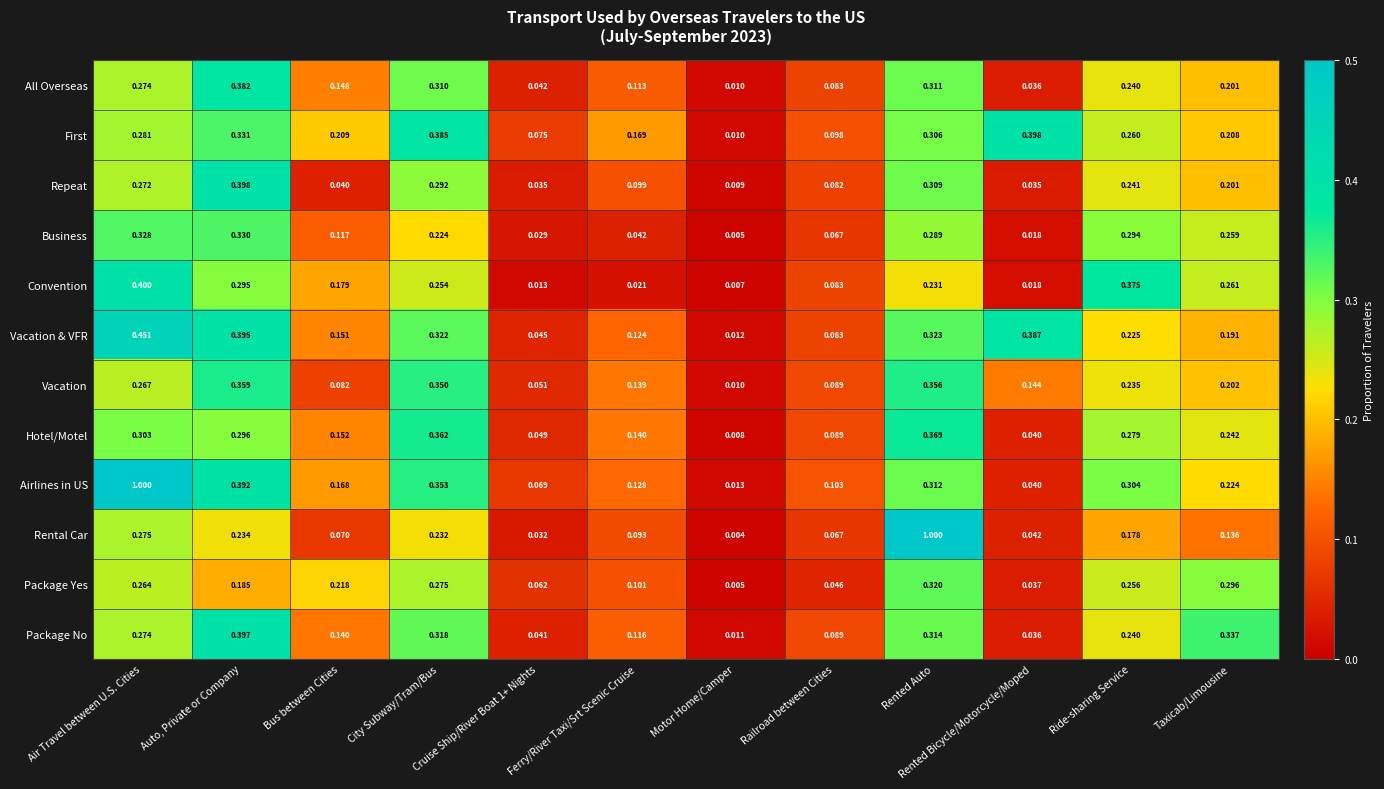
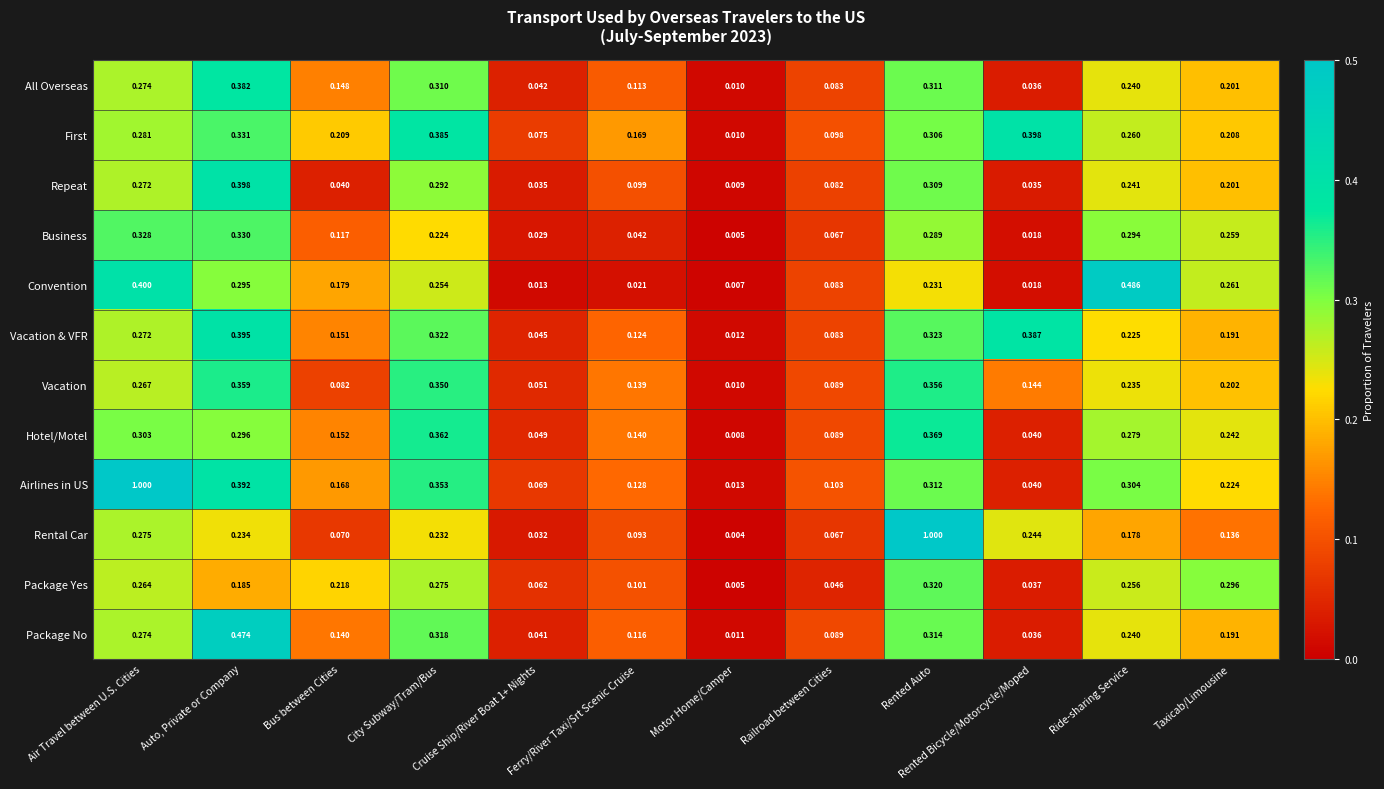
  {
    "All Overseas": {
      "Air Travel between U.S. Cities": 0.274,
      "Auto, Private or Company": 0.382,
      "Bus between Cities": 0.148,
      "City Subway/Tram/Bus": 0.310,
      "Cruise Ship/River Boat 1+ Nights": 0.042,
      "Ferry/River Taxi/Srt Scenic Cruise": 0.113,
      "Motor Home/Camper": 0.010,
      "Railroad between Cities": 0.083,
      "Rented Auto": 0.311,
      "Rented Bicycle/Motorcycle/Moped": 0.036,
      "Ride-sharing Service": 0.240,
      "Taxicab/Limousine": 0.201
    },
    "First": {
      "Air Travel between U.S. Cities": 0.281,
      "Auto, Private or Company": 0.331,
      "Bus between Cities": 0.209,
      "City Subway/Tram/Bus": 0.385,
      "Cruise Ship/River Boat 1+ Nights": 0.075,
      "Ferry/River Taxi/Srt Scenic Cruise": 0.169,
      "Motor Home/Camper": 0.010,
      "Railroad between Cities": 0.098,
      "Rented Auto": 0.306,
      "Rented Bicycle/Motorcycle/Moped": 0.398,
      "Ride-sharing Service": 0.260,
      "Taxicab/Limousine": 0.208
    },
    "Repeat": {
      "Air Travel between U.S. Cities": 0.272,
      "Auto, Private or Company": 0.398,
      "Bus between Cities": 0.040,
      "City Subway/Tram/Bus": 0.292,
      "Cruise Ship/River Boat 1+ Nights": 0.035,
      "Ferry/River Taxi/Srt Scenic Cruise": 0.099,
      "Motor Home/Camper": 0.009,
      "Railroad between Cities": 0.082,
      "Rented Auto": 0.309,
      "Rented Bicycle/Motorcycle/Moped": 0.035,
      "Ride-sharing Service": 0.241,
      "Taxicab/Limousine": 0.201
    },
    "Business": {
      "Air Travel between U.S. Cities": 0.328,
      "Auto, Private or Company": 0.330,
      "Bus between Cities": 0.117,
      "City Subway/Tram/Bus": 0.224,
      "Cruise Ship/River Boat 1+ Nights": 0.029,
      "Ferry/River Taxi/Srt Scenic Cruise": 0.042,
      "Motor Home/Camper": 0.005,
      "Railroad between Cities": 0.067,
      "Rented Auto": 0.289,
      "Rented Bicycle/Motorcycle/Moped": 0.018,
      "Ride-sharing Service": 0.294,
      "Taxicab/Limousine": 0.259
    },
    "Convention": {
      "Air Travel between U.S. Cities": 0.400,
      "Auto, Private or Company": 0.295,
      "Bus between Cities": 0.179,
      "City Subway/Tram/Bus": 0.254,
      "Cruise Ship/River Boat 1+ Nights": 0.013,
      "Ferry/River Taxi/Srt Scenic Cruise": 0.021,
      "Motor Home/Camper": 0.007,
      "Railroad between Cities": 0.083,
      "Rented Auto": 0.231,
      "Rented Bicycle/Motorcycle/Moped": 0.018,
-     "Ride-sharing Service": 0.375,
+     "Ride-sharing Service": 0.486,
      "Taxicab/Limousine": 0.261
    },
    "Vacation & VFR": {
-     "Air Travel between U.S. Cities": 0.451,
+     "Air Travel between U.S. Cities": 0.272,
      "Auto, Private or Company": 0.395,
      "Bus between Cities": 0.151,
      "City Subway/Tram/Bus": 0.322,
      "Cruise Ship/River Boat 1+ Nights": 0.045,
      "Ferry/River Taxi/Srt Scenic Cruise": 0.124,
      "Motor Home/Camper": 0.012,
      "Railroad between Cities": 0.083,
      "Rented Auto": 0.323,
      "Rented Bicycle/Motorcycle/Moped": 0.387,
      "Ride-sharing Service": 0.225,
      "Taxicab/Limousine": 0.191
    },
    "Vacation": {
      "Air Travel between U.S. Cities": 0.267,
      "Auto, Private or Company": 0.359,
      "Bus between Cities": 0.082,
      "City Subway/Tram/Bus": 0.350,
      "Cruise Ship/River Boat 1+ Nights": 0.051,
      "Ferry/River Taxi/Srt Scenic Cruise": 0.139,
      "Motor Home/Camper": 0.010,
      "Railroad between Cities": 0.089,
      "Rented Auto": 0.356,
      "Rented Bicycle/Motorcycle/Moped": 0.144,
      "Ride-sharing Service": 0.235,
      "Taxicab/Limousine": 0.202
    },
    "Hotel/Motel": {
      "Air Travel between U.S. Cities": 0.303,
      "Auto, Private or Company": 0.296,
      "Bus between Cities": 0.152,
      "City Subway/Tram/Bus": 0.362,
      "Cruise Ship/River Boat 1+ Nights": 0.049,
      "Ferry/River Taxi/Srt Scenic Cruise": 0.140,
      "Motor Home/Camper": 0.008,
      "Railroad between Cities": 0.089,
      "Rented Auto": 0.369,
      "Rented Bicycle/Motorcycle/Moped": 0.040,
      "Ride-sharing Service": 0.279,
      "Taxicab/Limousine": 0.242
    },
    "Airlines in US": {
      "Air Travel between U.S. Cities": 1.000,
      "Auto, Private or Company": 0.392,
      "Bus between Cities": 0.168,
      "City Subway/Tram/Bus": 0.353,
      "Cruise Ship/River Boat 1+ Nights": 0.069,
      "Ferry/River Taxi/Srt Scenic Cruise": 0.128,
      "Motor Home/Camper": 0.013,
      "Railroad between Cities": 0.103,
      "Rented Auto": 0.312,
      "Rented Bicycle/Motorcycle/Moped": 0.040,
      "Ride-sharing Service": 0.304,
      "Taxicab/Limousine": 0.224
    },
    "Rental Car": {
      "Air Travel between U.S. Cities": 0.275,
      "Auto, Private or Company": 0.234,
      "Bus between Cities": 0.070,
      "City Subway/Tram/Bus": 0.232,
      "Cruise Ship/River Boat 1+ Nights": 0.032,
      "Ferry/River Taxi/Srt Scenic Cruise": 0.093,
      "Motor Home/Camper": 0.004,
      "Railroad between Cities": 0.067,
      "Rented Auto": 1.000,
-     "Rented Bicycle/Motorcycle/Moped": 0.042,
+     "Rented Bicycle/Motorcycle/Moped": 0.244,
      "Ride-sharing Service": 0.178,
      "Taxicab/Limousine": 0.136
    },
    "Package Yes": {
      "Air Travel between U.S. Cities": 0.264,
      "Auto, Private or Company": 0.185,
      "Bus between Cities": 0.218,
      "City Subway/Tram/Bus": 0.275,
      "Cruise Ship/River Boat 1+ Nights": 0.062,
      "Ferry/River Taxi/Srt Scenic Cruise": 0.101,
      "Motor Home/Camper": 0.005,
      "Railroad between Cities": 0.046,
      "Rented Auto": 0.320,
      "Rented Bicycle/Motorcycle/Moped": 0.037,
      "Ride-sharing Service": 0.256,
      "Taxicab/Limousine": 0.296
    },
    "Package No": {
      "Air Travel between U.S. Cities": 0.274,
-     "Auto, Private or Company": 0.397,
+     "Auto, Private or Company": 0.474,
      "Bus between Cities": 0.140,
      "City Subway/Tram/Bus": 0.318,
      "Cruise Ship/River Boat 1+ Nights": 0.041,
      "Ferry/River Taxi/Srt Scenic Cruise": 0.116,
      "Motor Home/Camper": 0.011,
      "Railroad between Cities": 0.089,
      "Rented Auto": 0.314,
      "Rented Bicycle/Motorcycle/Moped": 0.036,
      "Ride-sharing Service": 0.240,
-     "Taxicab/Limousine": 0.337
+     "Taxicab/Limousine": 0.191
    }
  }
